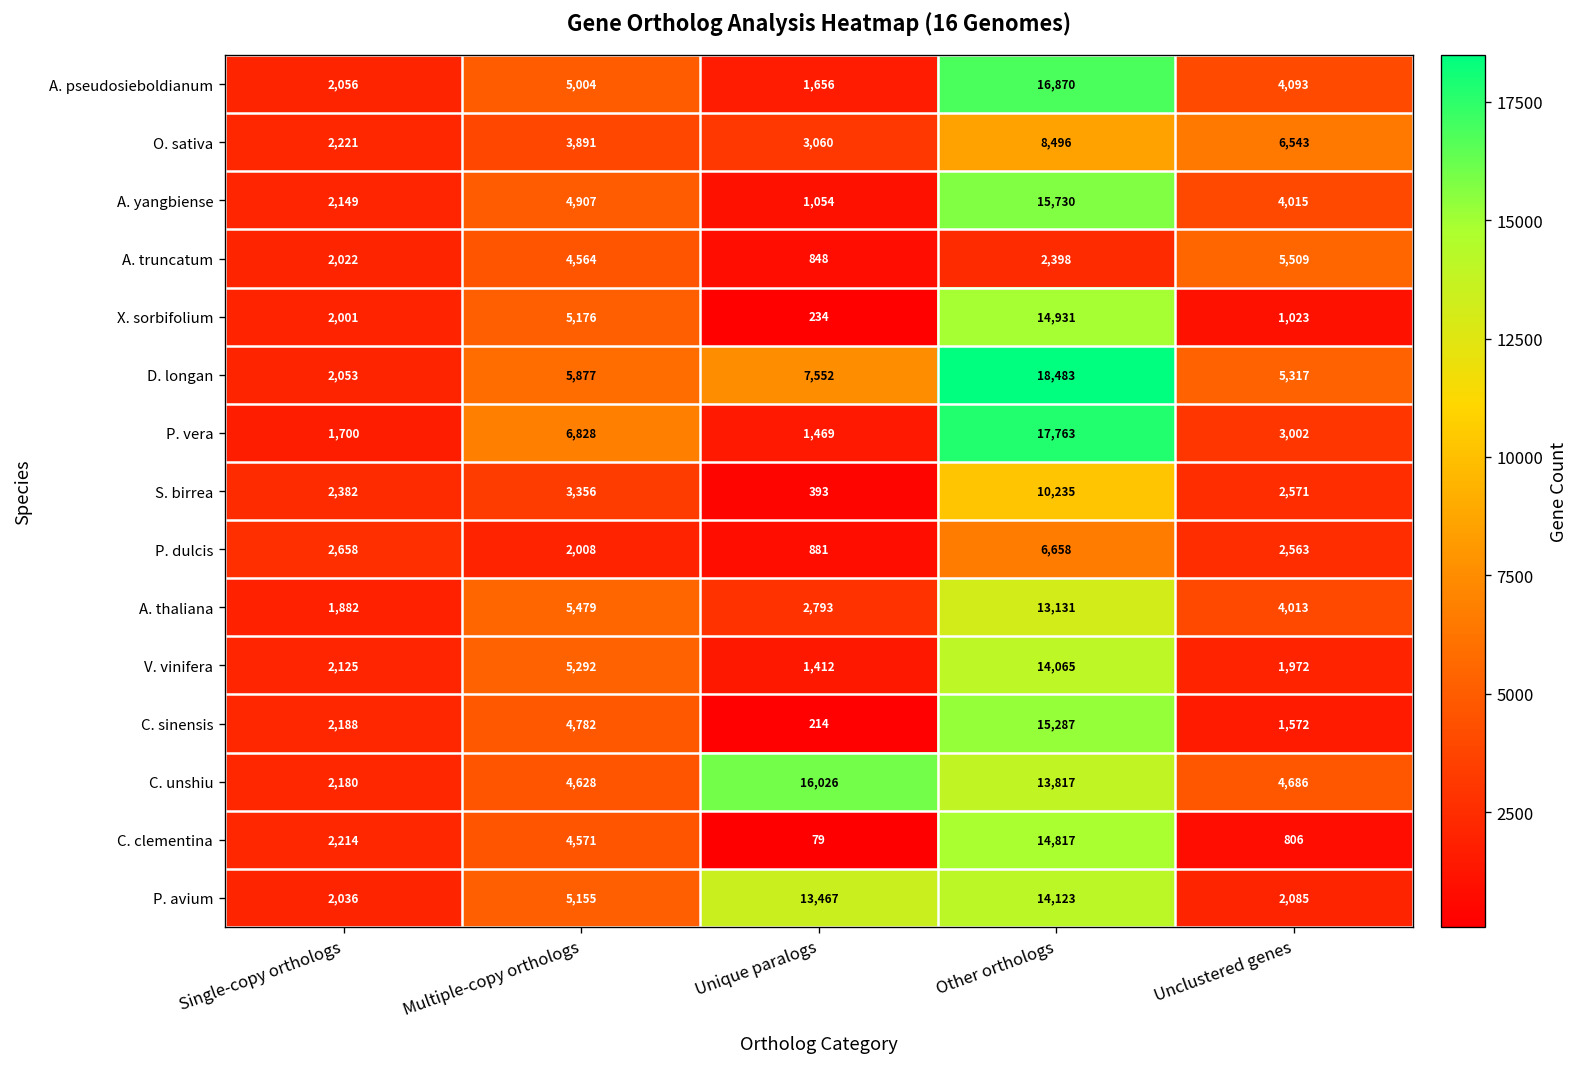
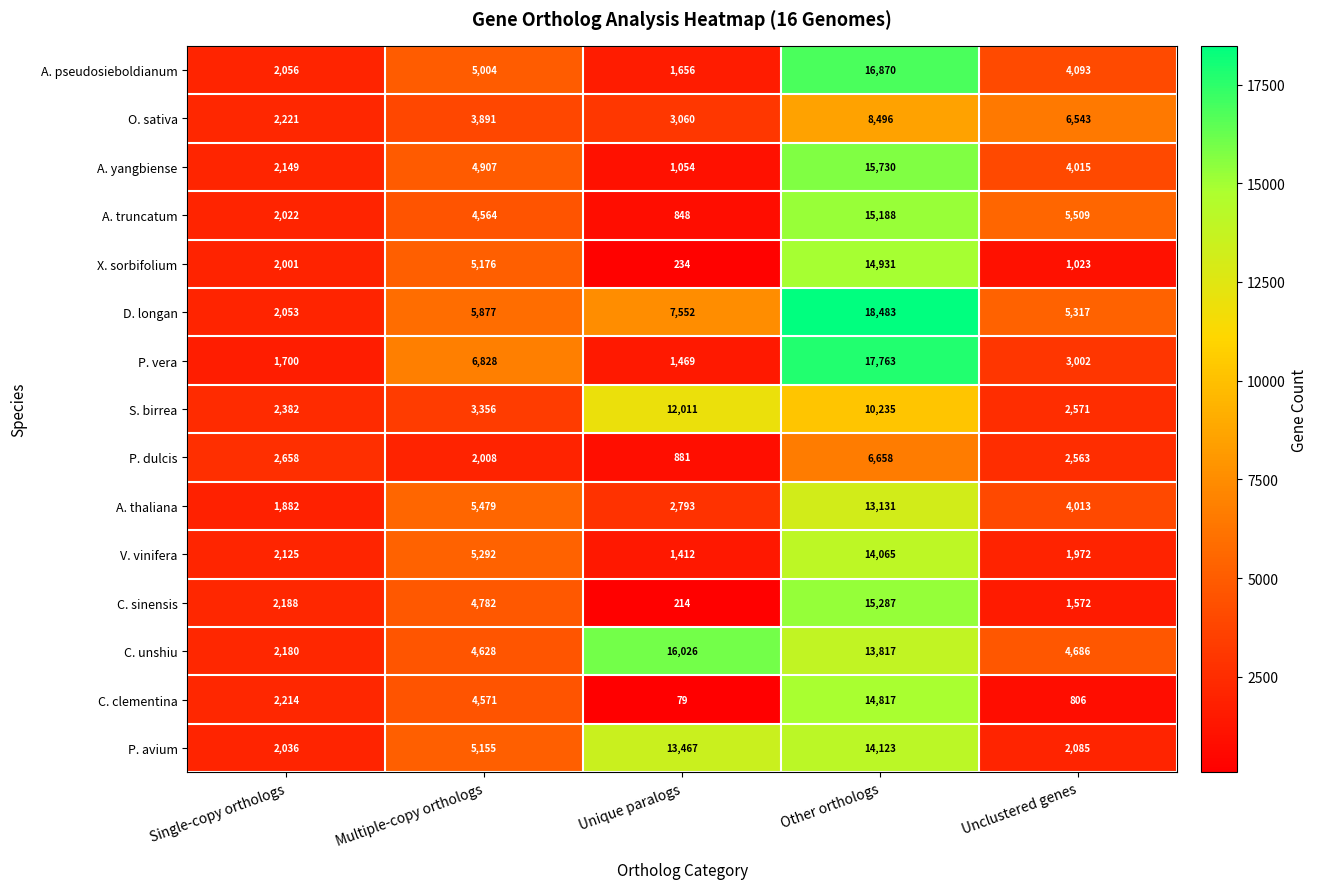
  {
    "A. pseudosieboldianum": {
      "Single-copy orthologs": "2,056",
      "Multiple-copy orthologs": "5,004",
      "Unique paralogs": "1,656",
      "Other orthologs": "16,870",
      "Unclustered genes": "4,093"
    },
    "O. sativa": {
      "Single-copy orthologs": "2,221",
      "Multiple-copy orthologs": "3,891",
      "Unique paralogs": "3,060",
      "Other orthologs": "8,496",
      "Unclustered genes": "6,543"
    },
    "A. yangbiense": {
      "Single-copy orthologs": "2,149",
      "Multiple-copy orthologs": "4,907",
      "Unique paralogs": "1,054",
      "Other orthologs": "15,730",
      "Unclustered genes": "4,015"
    },
    "A. truncatum": {
      "Single-copy orthologs": "2,022",
      "Multiple-copy orthologs": "4,564",
      "Unique paralogs": "848",
-     "Other orthologs": "2,398",
+     "Other orthologs": "15,188",
      "Unclustered genes": "5,509"
    },
    "X. sorbifolium": {
      "Single-copy orthologs": "2,001",
      "Multiple-copy orthologs": "5,176",
      "Unique paralogs": "234",
      "Other orthologs": "14,931",
      "Unclustered genes": "1,023"
    },
    "D. longan": {
      "Single-copy orthologs": "2,053",
      "Multiple-copy orthologs": "5,877",
      "Unique paralogs": "7,552",
      "Other orthologs": "18,483",
      "Unclustered genes": "5,317"
    },
    "P. vera": {
      "Single-copy orthologs": "1,700",
      "Multiple-copy orthologs": "6,828",
      "Unique paralogs": "1,469",
      "Other orthologs": "17,763",
      "Unclustered genes": "3,002"
    },
    "S. birrea": {
      "Single-copy orthologs": "2,382",
      "Multiple-copy orthologs": "3,356",
-     "Unique paralogs": "393",
+     "Unique paralogs": "12,011",
      "Other orthologs": "10,235",
      "Unclustered genes": "2,571"
    },
    "P. dulcis": {
      "Single-copy orthologs": "2,658",
      "Multiple-copy orthologs": "2,008",
      "Unique paralogs": "881",
      "Other orthologs": "6,658",
      "Unclustered genes": "2,563"
    },
    "A. thaliana": {
      "Single-copy orthologs": "1,882",
      "Multiple-copy orthologs": "5,479",
      "Unique paralogs": "2,793",
      "Other orthologs": "13,131",
      "Unclustered genes": "4,013"
    },
    "V. vinifera": {
      "Single-copy orthologs": "2,125",
      "Multiple-copy orthologs": "5,292",
      "Unique paralogs": "1,412",
      "Other orthologs": "14,065",
      "Unclustered genes": "1,972"
    },
    "C. sinensis": {
      "Single-copy orthologs": "2,188",
      "Multiple-copy orthologs": "4,782",
      "Unique paralogs": "214",
      "Other orthologs": "15,287",
      "Unclustered genes": "1,572"
    },
    "C. unshiu": {
      "Single-copy orthologs": "2,180",
      "Multiple-copy orthologs": "4,628",
      "Unique paralogs": "16,026",
      "Other orthologs": "13,817",
      "Unclustered genes": "4,686"
    },
    "C. clementina": {
      "Single-copy orthologs": "2,214",
      "Multiple-copy orthologs": "4,571",
      "Unique paralogs": "79",
      "Other orthologs": "14,817",
      "Unclustered genes": "806"
    },
    "P. avium": {
      "Single-copy orthologs": "2,036",
      "Multiple-copy orthologs": "5,155",
      "Unique paralogs": "13,467",
      "Other orthologs": "14,123",
      "Unclustered genes": "2,085"
    }
  }
